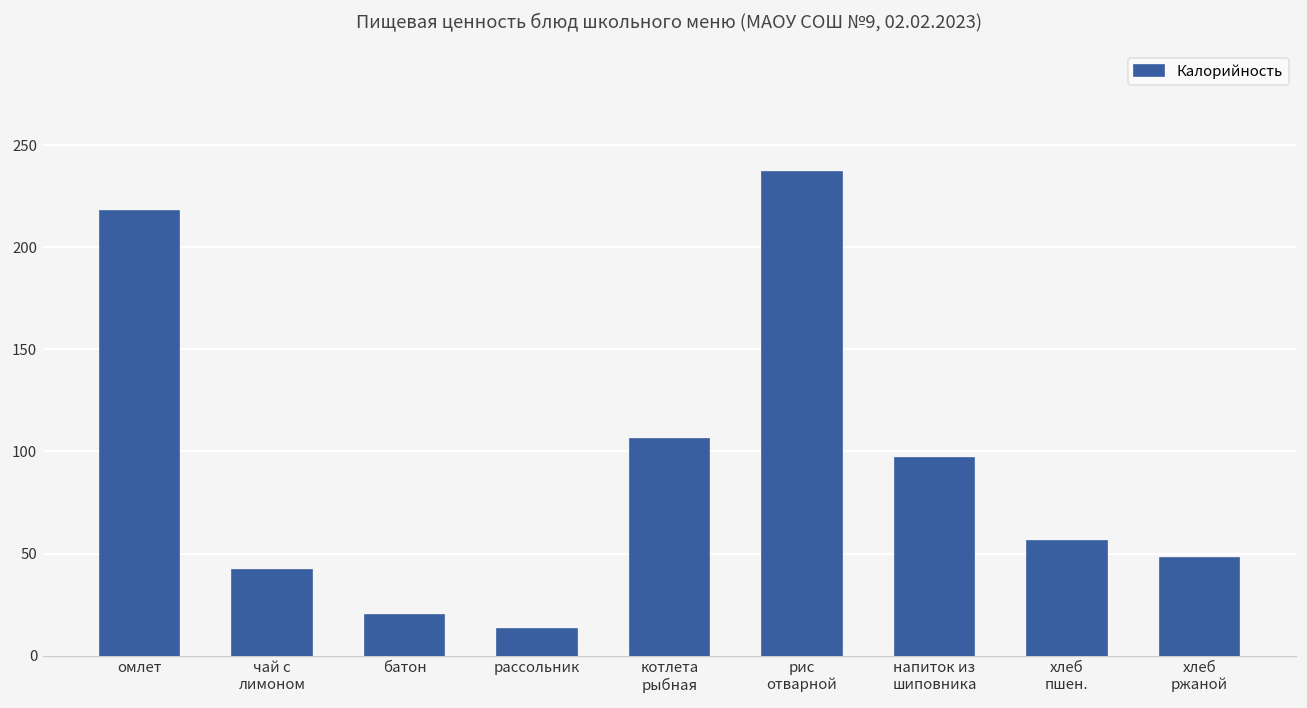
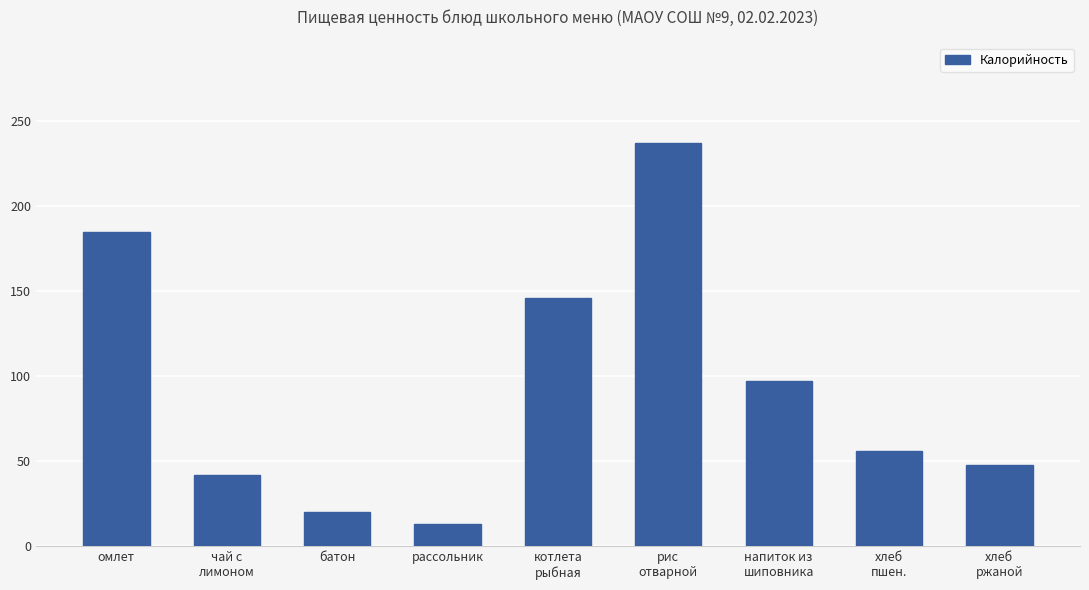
  {
-   "омлет": 218,
+   "омлет": 185,
    "чай с лимоном": 42,
    "батон": 20,
    "рассольник": 13,
-   "котлета рыбная": 106,
+   "котлета рыбная": 146,
    "рис отварной": 237,
    "напиток из шиповника": 97,
    "хлеб пшен.": 56,
    "хлеб ржаной": 48
  }
